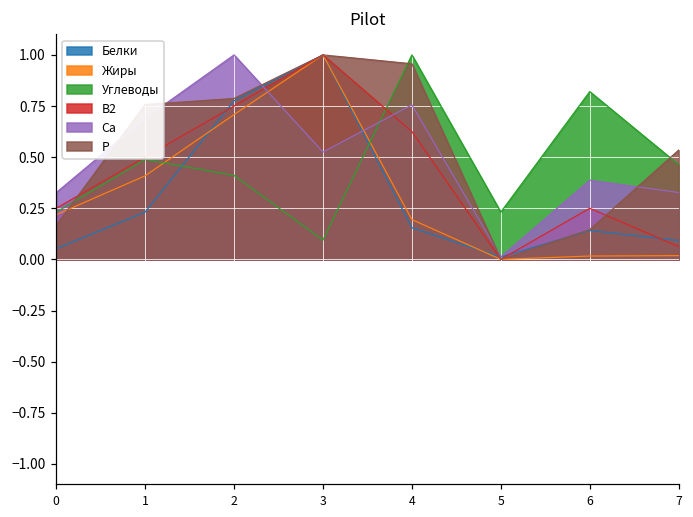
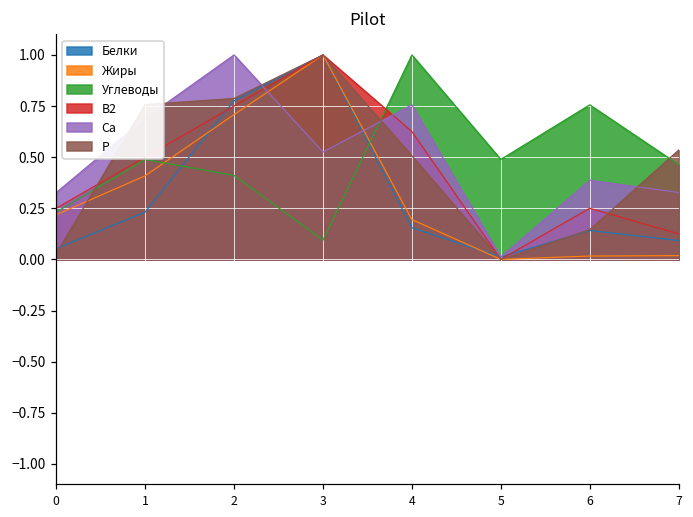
  {
    "Белки": {
      "0": 0.05,
      "1": 0.23,
      "4": 0.15,
      "7": 0.09
    },
    "Жиры": {
      "1": 0.41,
      "2": 0.71,
      "4": 0.19,
      "6": 0.02,
      "7": 0.02
    },
    "Углеводы": {
      "2": 0.41,
      "3": 0.09,
      "4": 1.00,
-     "5": 0.23,
-     "6": 0.82,
+     "5": 0.49,
+     "6": 0.76,
      "7": 0.46
    },
    "B2": {
      "0": 0.25,
      "2": 0.75,
      "4": 0.63,
      "6": 0.25,
-     "7": 0.06
+     "7": 0.13
    },
    "Ca": {
      "0": 0.33,
      "2": 1.00,
      "3": 0.52,
      "4": 0.76,
      "6": 0.39,
      "7": 0.33
    },
    "P": {
-     "0": 0.17,
-     "4": 0.96,
+     "0": 0.03,
+     "4": 0.51,
      "7": 0.53
    }
  }
